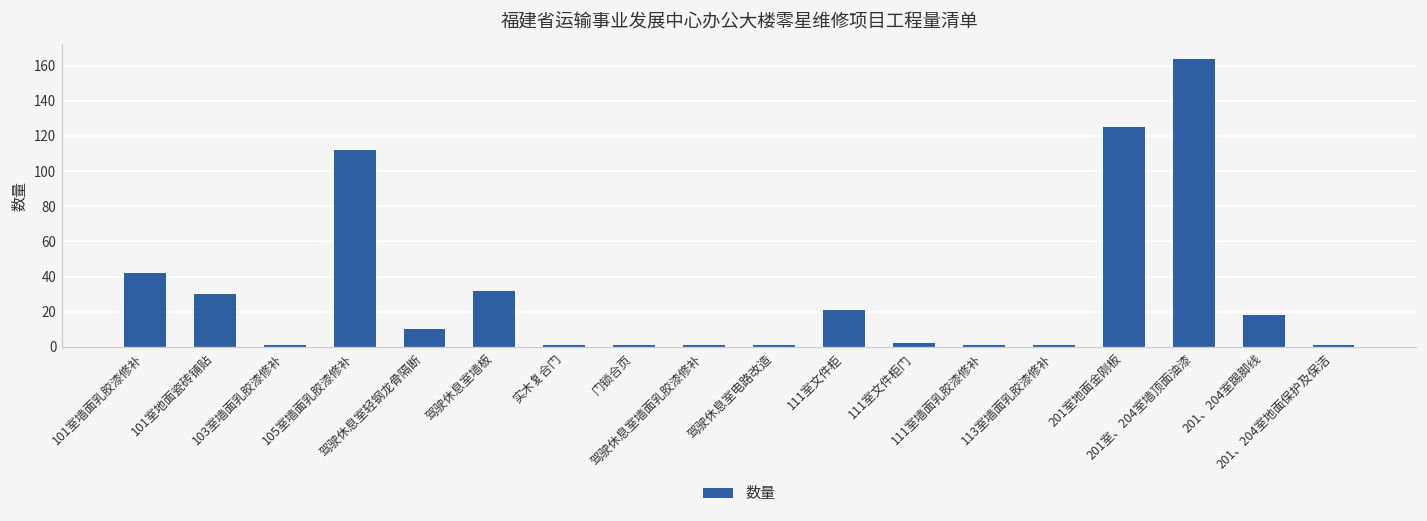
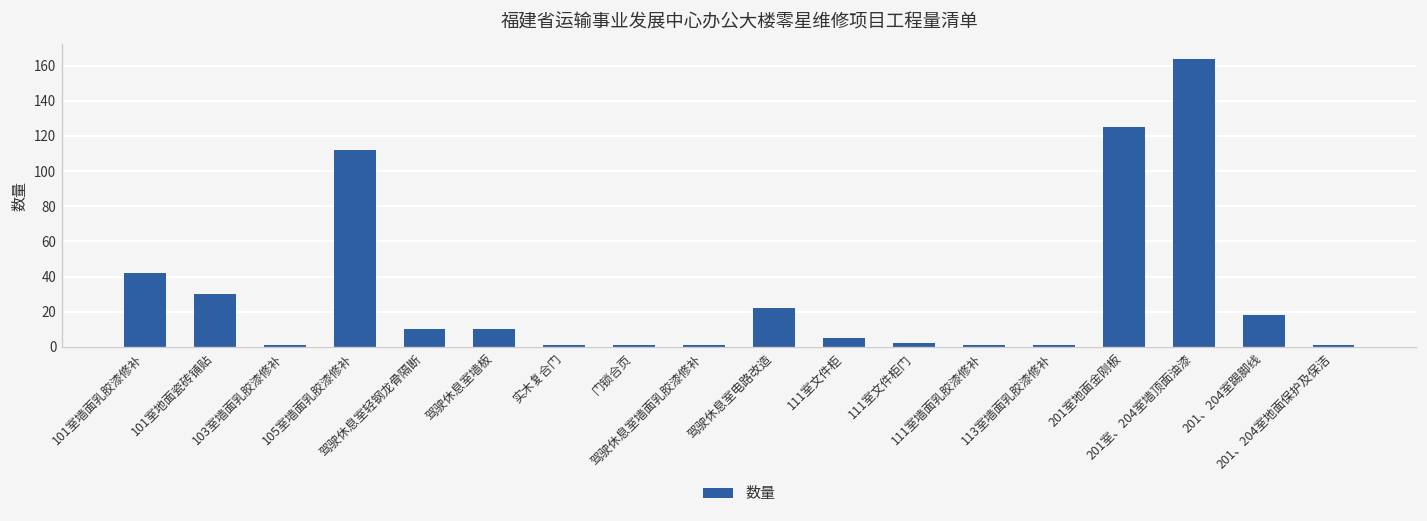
  {
    "101室墙面乳胶漆修补": 42,
    "101室地面瓷砖铺贴": 30,
    "105室墙面乳胶漆修补": 112,
    "驾驶休息室轻钢龙骨隔断": 10,
-   "驾驶休息室墙板": 32,
-   "驾驶休息室电路改造": 1,
-   "111室文件柜": 21,
+   "驾驶休息室墙板": 10,
+   "驾驶休息室电路改造": 22,
+   "111室文件柜": 5,
    "111室文件柜门": 2,
    "201室地面金刚板": 125,
    "201室、204室墙顶面油漆": 164,
    "201、204室踢脚线": 18
  }
